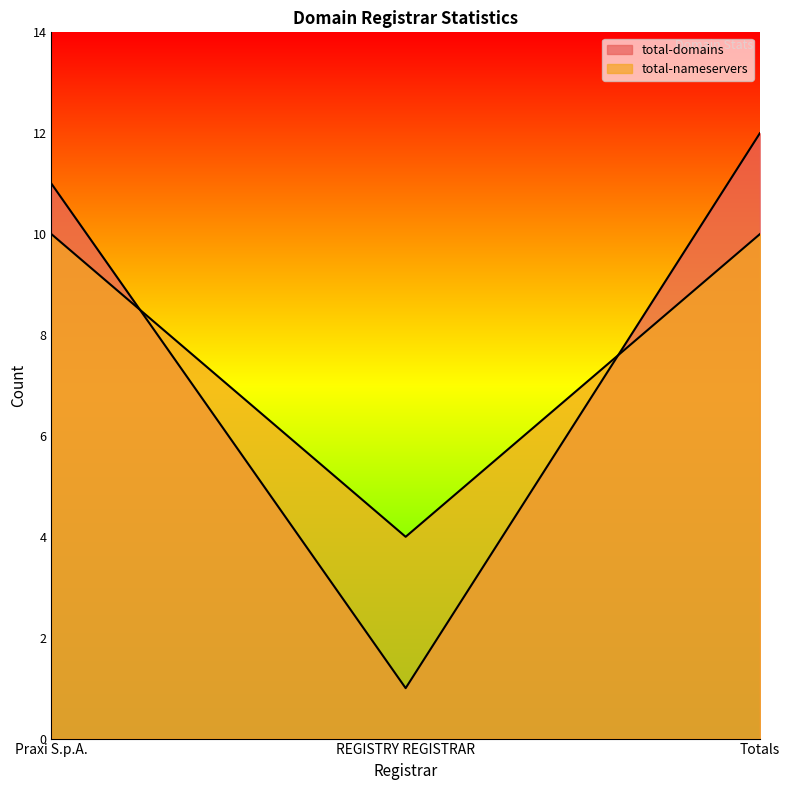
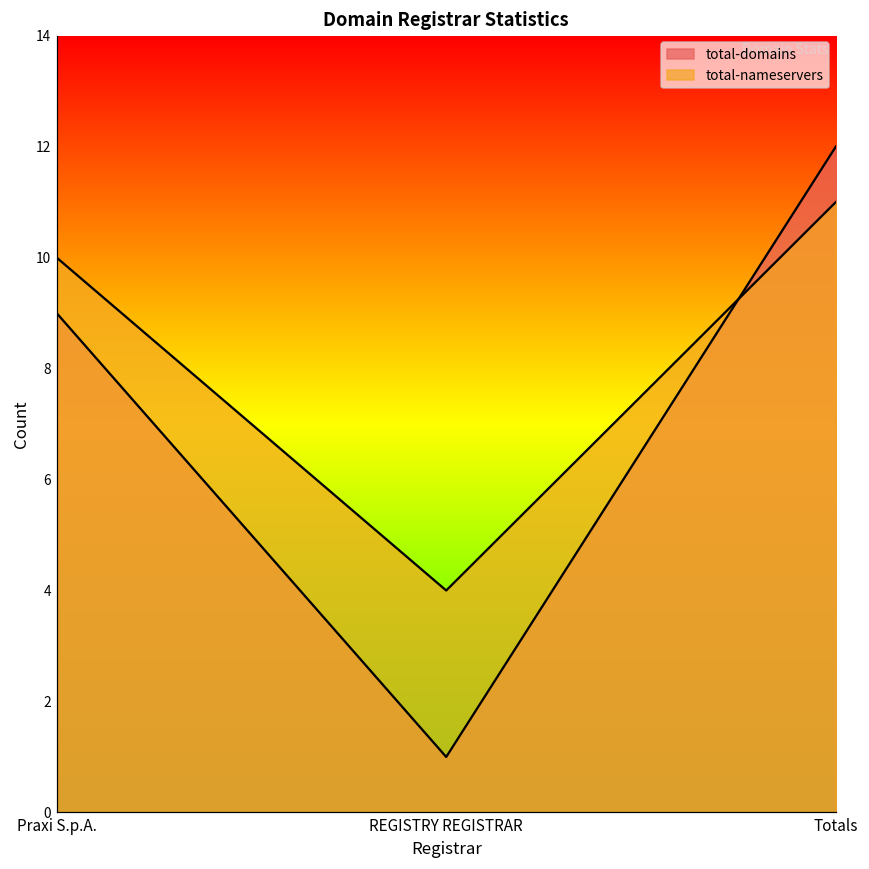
  {
    "total-domains": {
-     "Praxi S.p.A.": 11,
+     "Praxi S.p.A.": 9,
      "REGISTRY REGISTRAR": 1,
      "Totals": 12
    },
    "total-nameservers": {
      "Praxi S.p.A.": 10,
      "REGISTRY REGISTRAR": 4,
-     "Totals": 10
+     "Totals": 11
    }
  }
